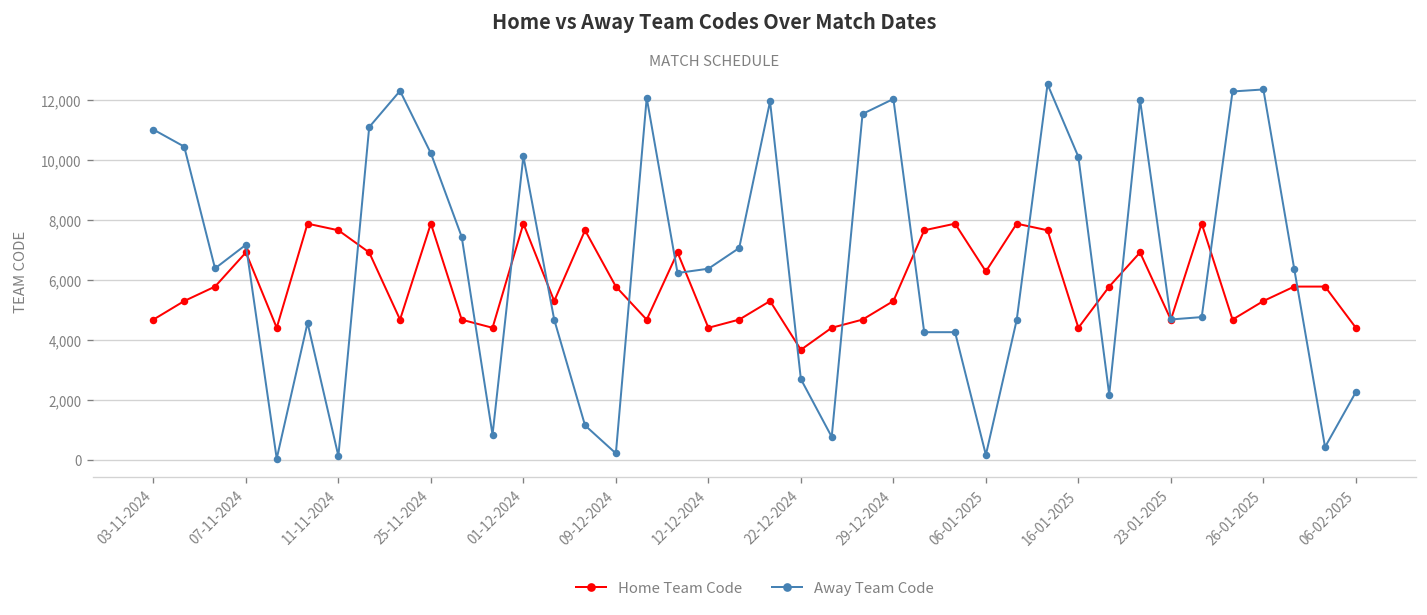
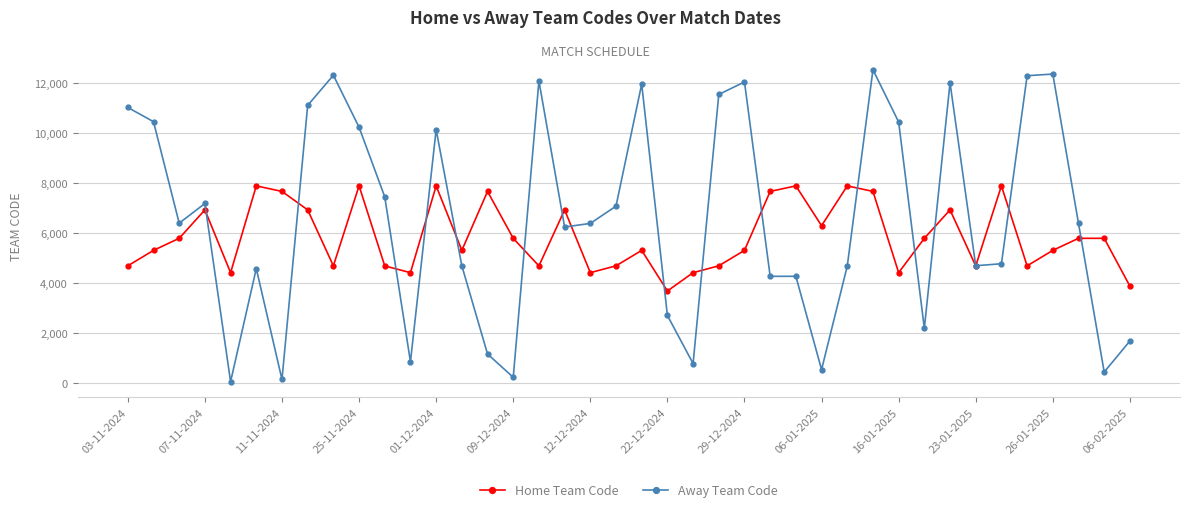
  {
    "Home Team Code": {
      "11-11-2024": "7,700",
      "25-11-2024": "7,900",
      "09-12-2024": "5,800",
      "22-12-2024": "3,700",
      "06-01-2025": "6,300",
      "16-01-2025": "4,400",
-     "06-02-2025": "4,400"
+     "06-02-2025": "3,900"
    },
    "Away Team Code": {
      "11-11-2024": "100",
      "25-11-2024": "10,200",
      "09-12-2024": "200",
      "22-12-2024": "2,700",
-     "06-01-2025": "200",
-     "16-01-2025": "10,100",
-     "06-02-2025": "2,300"
+     "06-01-2025": "500",
+     "16-01-2025": "10,400",
+     "06-02-2025": "1,700"
    }
  }
